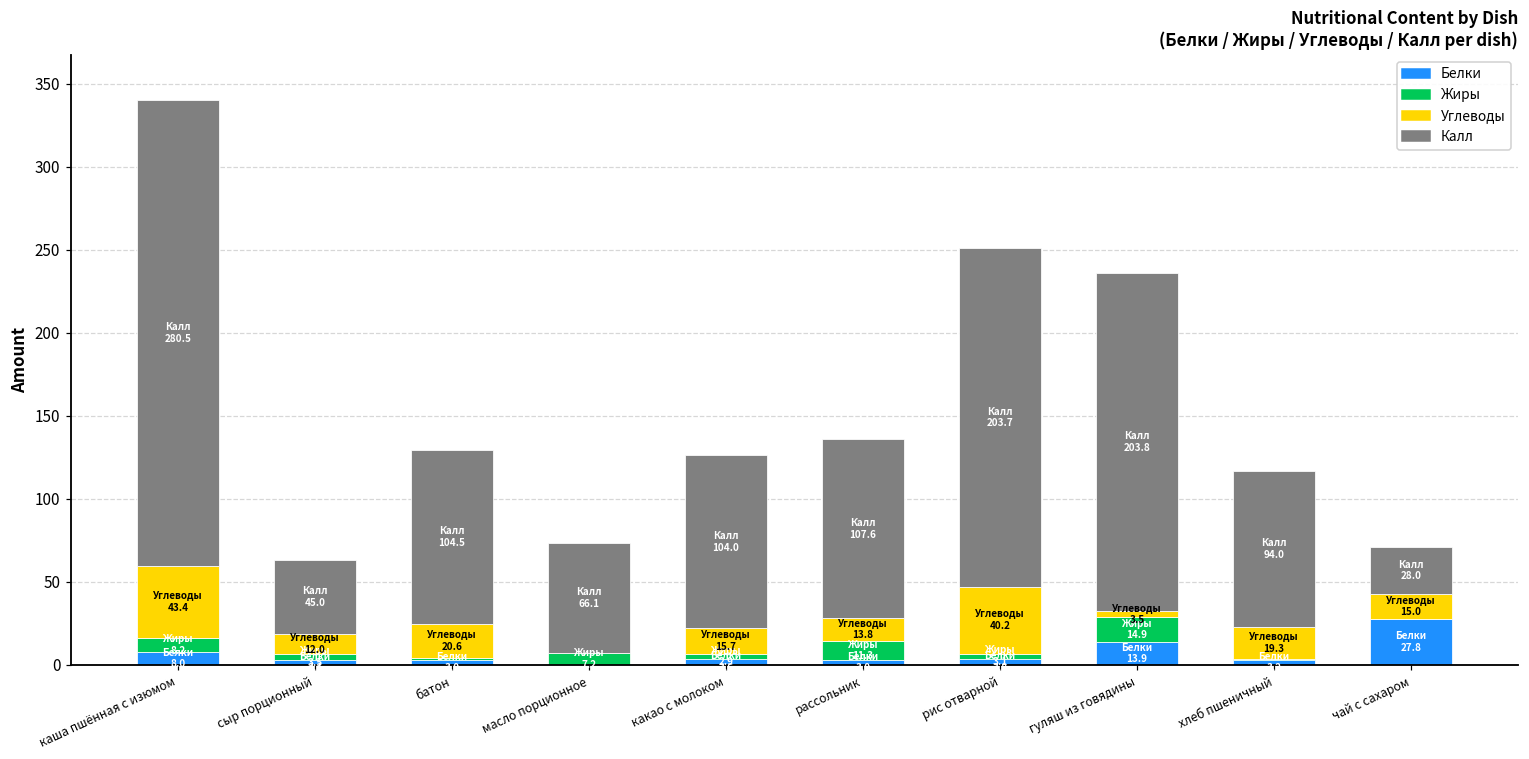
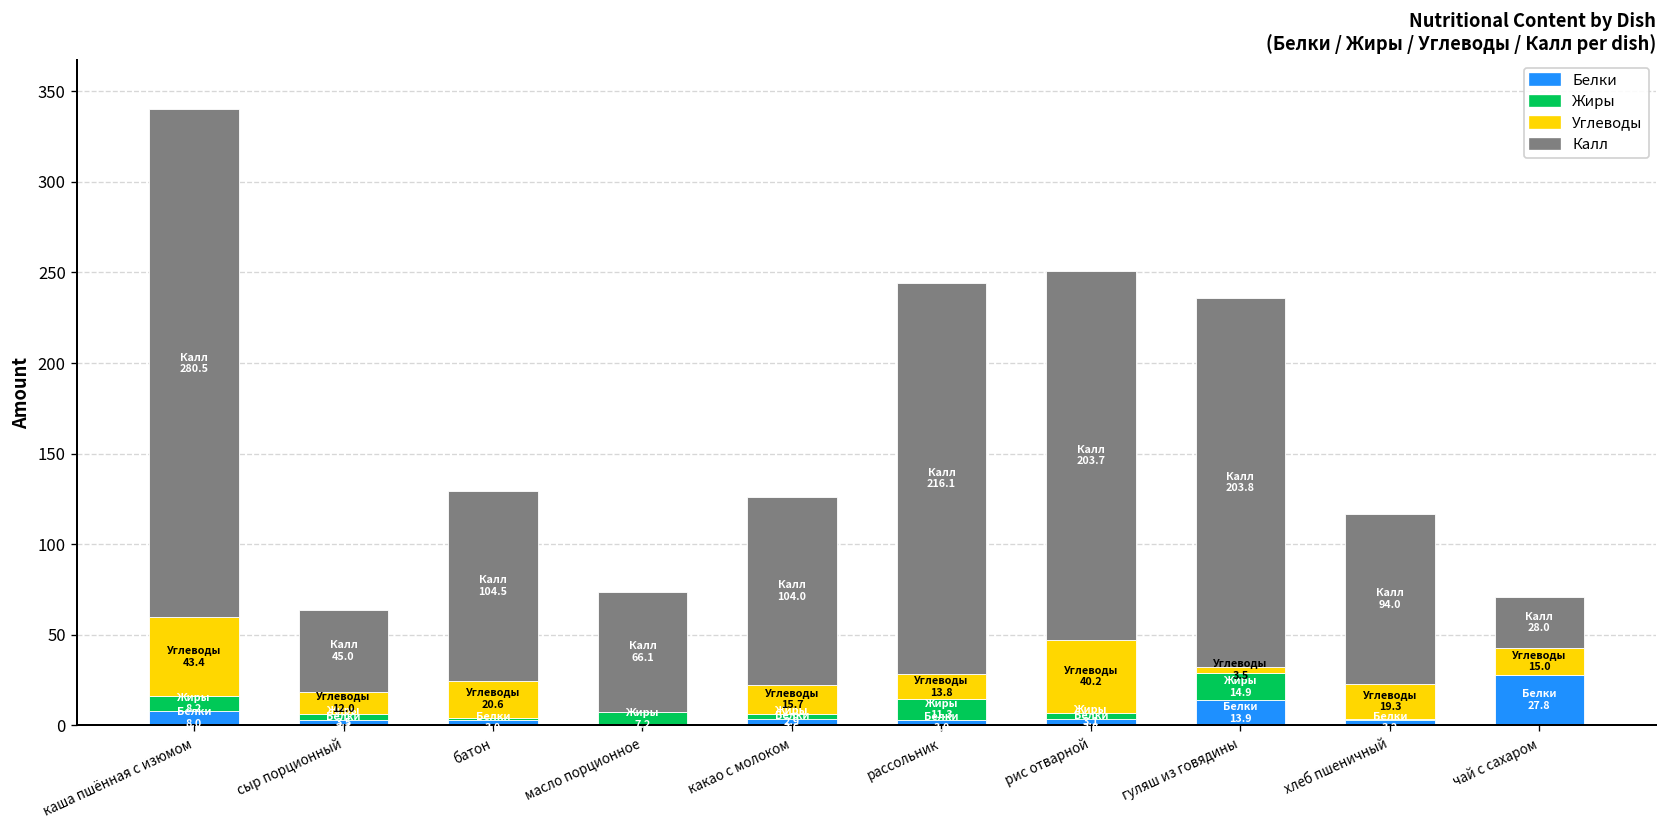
  {
    "Белки": {
      "батон": 3.0,
      "гуляш из говядины": 13.9,
      "хлеб пшеничный": 3.2,
      "чай с сахаром": 27.8
    },
    "Жиры": {
      "масло порционное": 7.2
    },
    "Углеводы": {
      "каша пшённая с изюмом": 43.4,
      "батон": 20.6,
      "рассольник": 13.8,
      "рис отварной": 40.2,
      "хлеб пшеничный": 19.3,
      "чай с сахаром": 15.0
    },
    "Калл": {
      "каша пшённая с изюмом": 280.5,
      "сыр порционный": 45.0,
      "батон": 104.5,
      "масло порционное": 66.1,
      "какао с молоком": 104.0,
-     "рассольник": 107.6,
+     "рассольник": 216.1,
      "рис отварной": 203.7,
      "гуляш из говядины": 203.8,
      "хлеб пшеничный": 94.0,
      "чай с сахаром": 28.0
    }
  }
